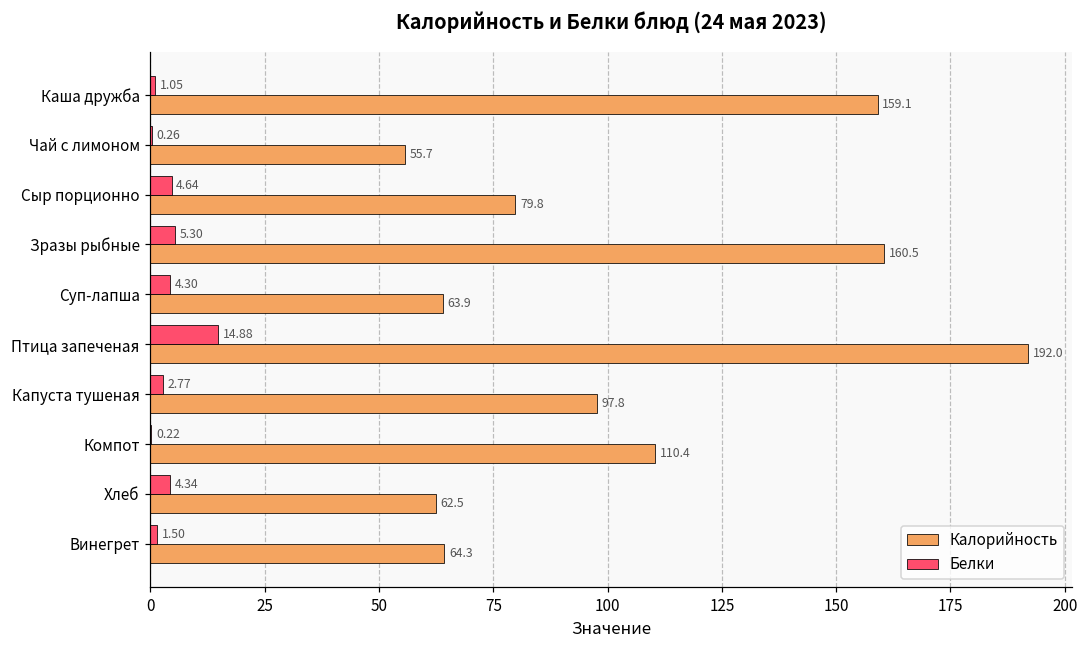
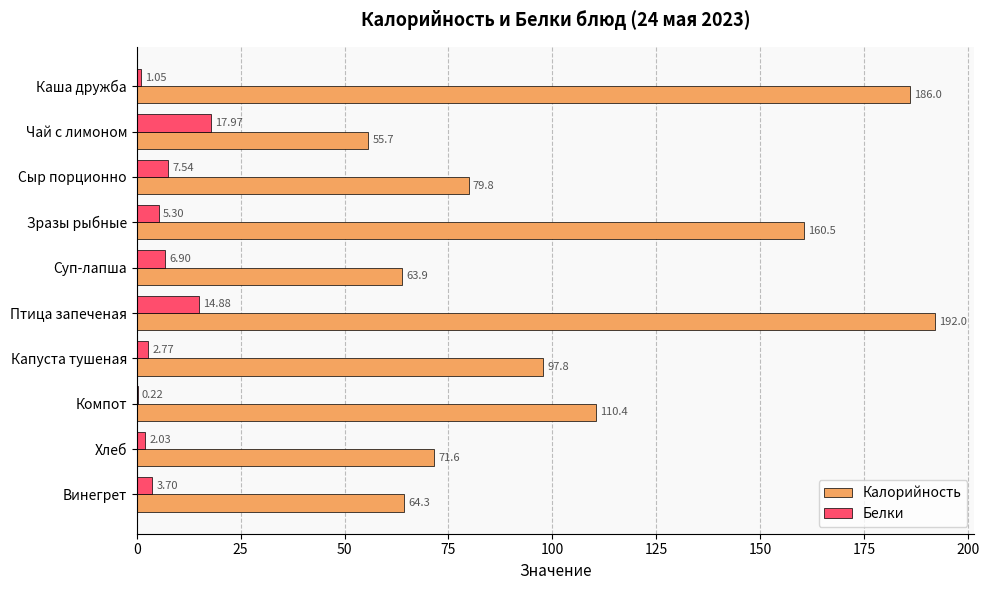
  {
    "Калорийность": {
-     "Каша дружба": 159.1,
+     "Каша дружба": 186.0,
      "Чай с лимоном": 55.7,
      "Сыр порционно": 79.8,
      "Зразы рыбные": 160.5,
      "Суп-лапша": 63.9,
      "Птица запеченая": 192.0,
      "Капуста тушеная": 97.8,
      "Компот": 110.4,
-     "Хлеб": 62.5,
+     "Хлеб": 71.6,
      "Винегрет": 64.3
    },
    "Белки": {
      "Каша дружба": 1.05,
-     "Чай с лимоном": 0.26,
-     "Сыр порционно": 4.64,
+     "Чай с лимоном": 17.97,
+     "Сыр порционно": 7.54,
      "Зразы рыбные": 5.30,
-     "Суп-лапша": 4.30,
+     "Суп-лапша": 6.90,
      "Птица запеченая": 14.88,
      "Капуста тушеная": 2.77,
      "Компот": 0.22,
-     "Хлеб": 4.34,
-     "Винегрет": 1.50
+     "Хлеб": 2.03,
+     "Винегрет": 3.70
    }
  }
